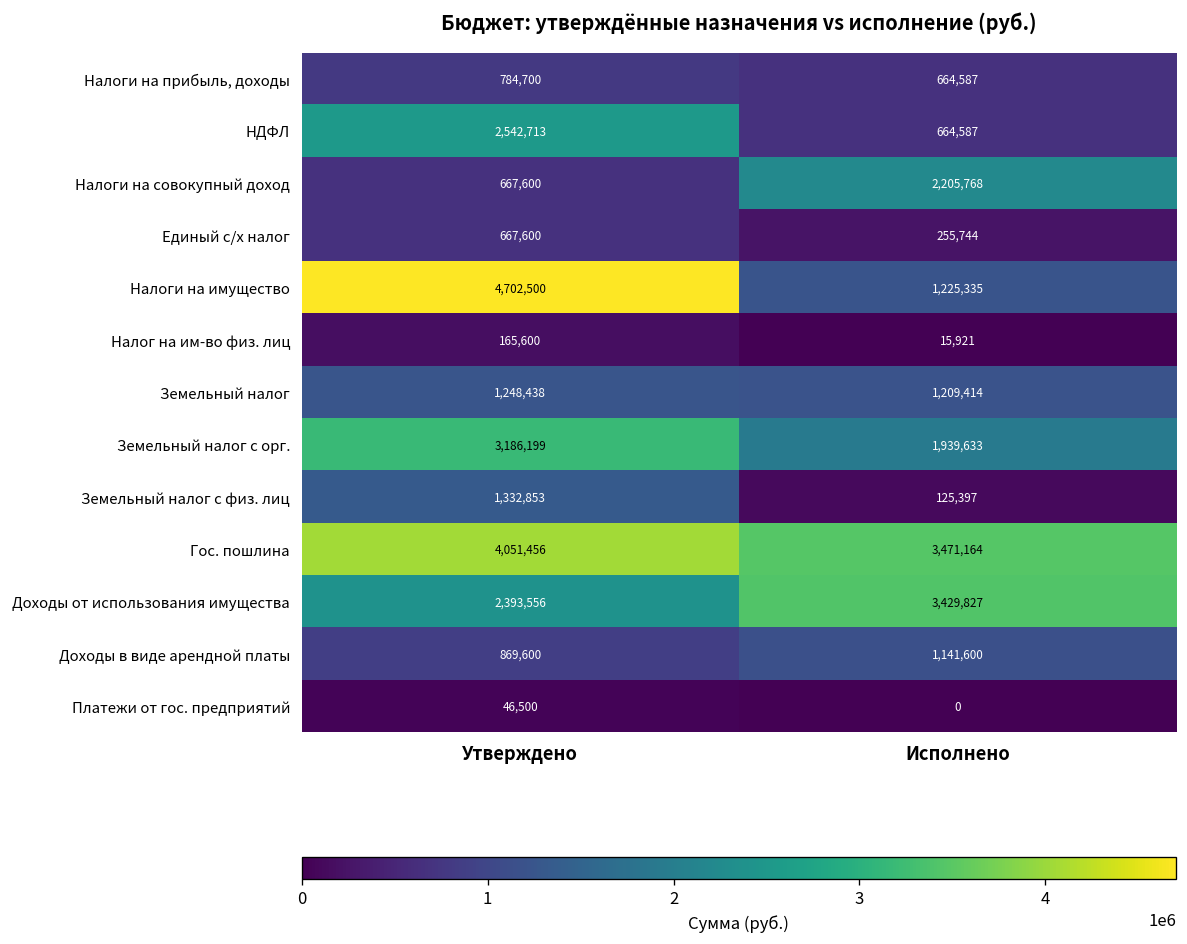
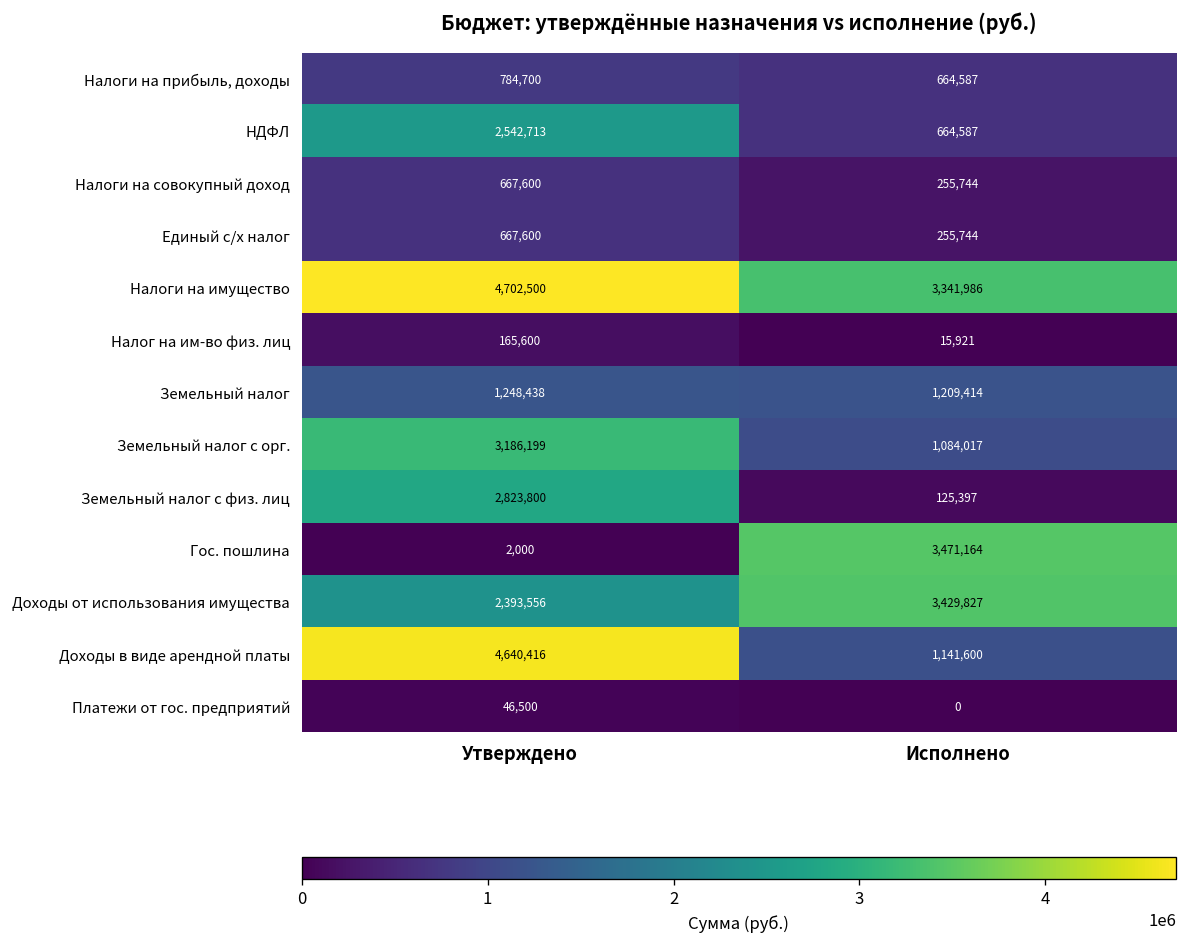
  {
    "Налоги на прибыль, доходы": {
      "Утверждено": "784,700",
      "Исполнено": "664,587"
    },
    "НДФЛ": {
      "Утверждено": "2,542,713",
      "Исполнено": "664,587"
    },
    "Налоги на совокупный доход": {
      "Утверждено": "667,600",
-     "Исполнено": "2,205,768"
+     "Исполнено": "255,744"
    },
    "Единый с/х налог": {
      "Утверждено": "667,600",
      "Исполнено": "255,744"
    },
    "Налоги на имущество": {
      "Утверждено": "4,702,500",
-     "Исполнено": "1,225,335"
+     "Исполнено": "3,341,986"
    },
    "Налог на им-во физ. лиц": {
      "Утверждено": "165,600",
      "Исполнено": "15,921"
    },
    "Земельный налог": {
      "Утверждено": "1,248,438",
      "Исполнено": "1,209,414"
    },
    "Земельный налог с орг.": {
      "Утверждено": "3,186,199",
-     "Исполнено": "1,939,633"
+     "Исполнено": "1,084,017"
    },
    "Земельный налог с физ. лиц": {
-     "Утверждено": "1,332,853",
+     "Утверждено": "2,823,800",
      "Исполнено": "125,397"
    },
    "Гос. пошлина": {
-     "Утверждено": "4,051,456",
+     "Утверждено": "2,000",
      "Исполнено": "3,471,164"
    },
    "Доходы от использования имущества": {
      "Утверждено": "2,393,556",
      "Исполнено": "3,429,827"
    },
    "Доходы в виде арендной платы": {
-     "Утверждено": "869,600",
+     "Утверждено": "4,640,416",
      "Исполнено": "1,141,600"
    },
    "Платежи от гос. предприятий": {
      "Утверждено": "46,500",
      "Исполнено": "0"
    }
  }
